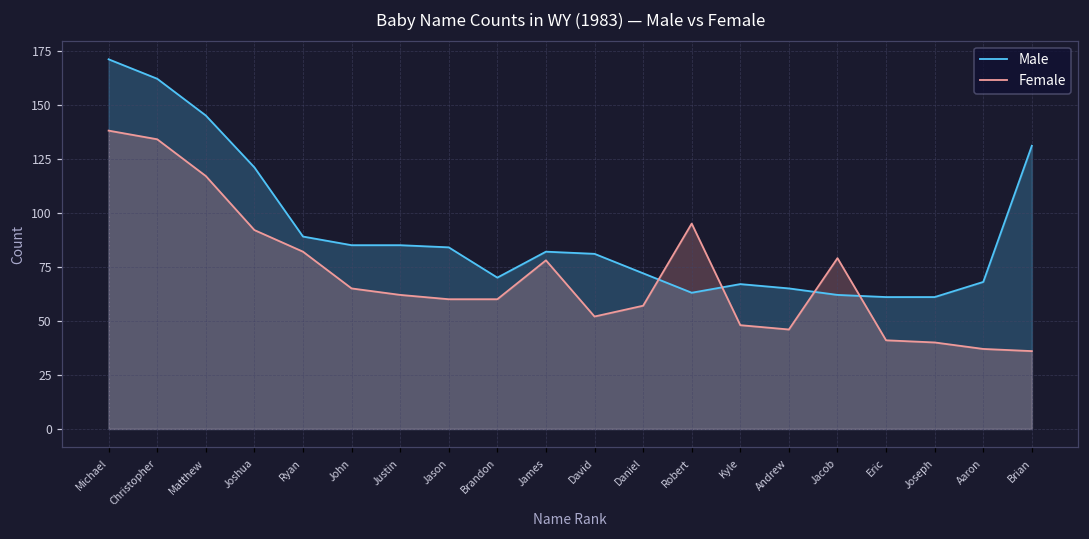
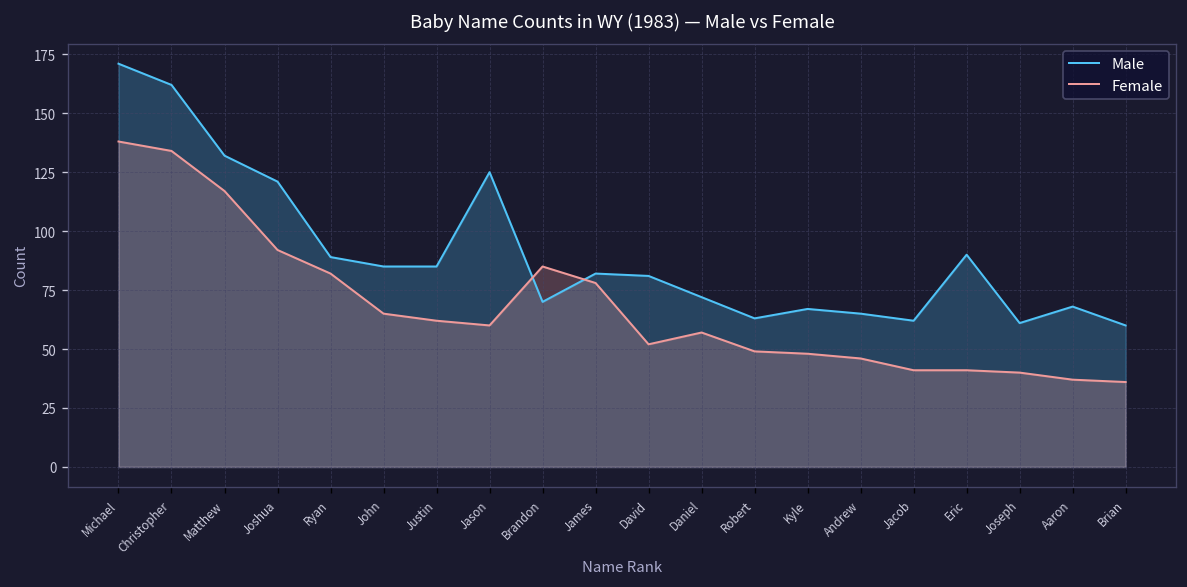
  {
    "Male": {
      "Michael": 171,
      "Christopher": 162,
-     "Matthew": 145,
+     "Matthew": 132,
      "Joshua": 121,
      "Ryan": 89,
      "John": 85,
      "Justin": 85,
-     "Jason": 84,
+     "Jason": 125,
      "Brandon": 70,
      "James": 82,
      "David": 81,
      "Daniel": 72,
      "Robert": 63,
      "Kyle": 67,
      "Andrew": 65,
      "Jacob": 62,
-     "Eric": 61,
+     "Eric": 90,
      "Joseph": 61,
      "Aaron": 68,
-     "Brian": 131
+     "Brian": 60
    },
    "Female": {
      "Michael": 138,
      "Christopher": 134,
      "Matthew": 117,
      "Joshua": 92,
      "Ryan": 82,
      "John": 65,
      "Justin": 62,
      "Jason": 60,
-     "Brandon": 60,
+     "Brandon": 85,
      "James": 78,
      "David": 52,
      "Daniel": 57,
-     "Robert": 95,
+     "Robert": 49,
      "Kyle": 48,
      "Andrew": 46,
-     "Jacob": 79,
+     "Jacob": 41,
      "Eric": 41,
      "Joseph": 40,
      "Aaron": 37,
      "Brian": 36
    }
  }
